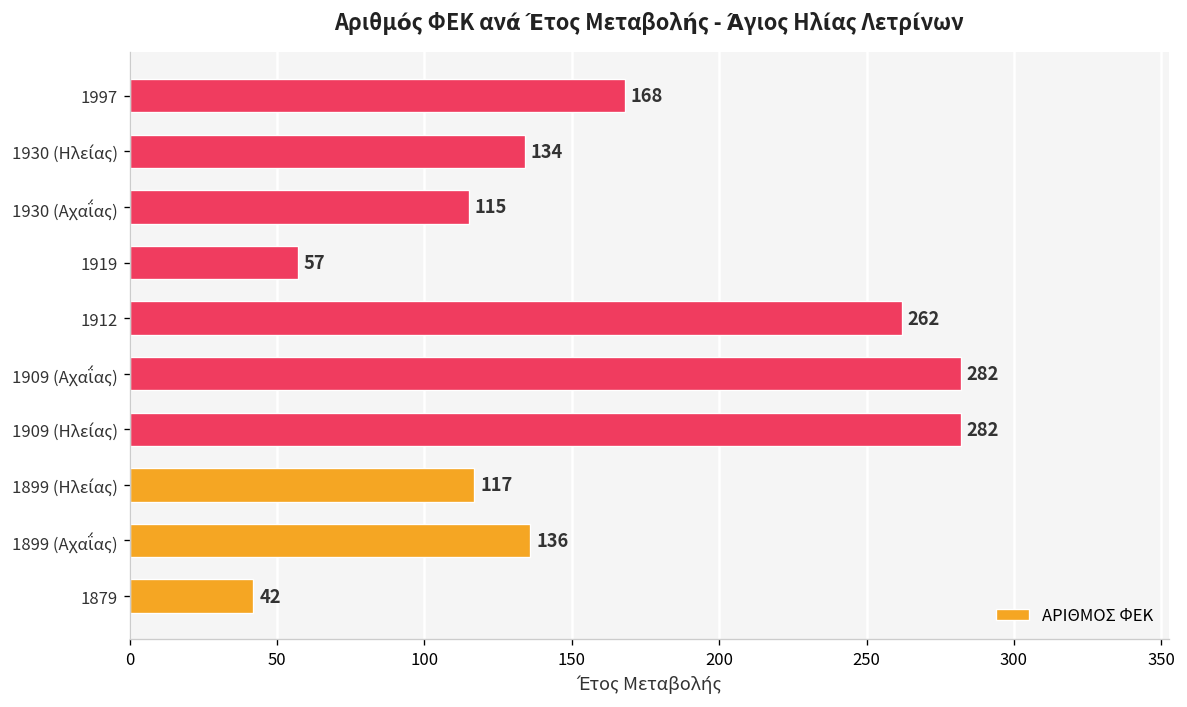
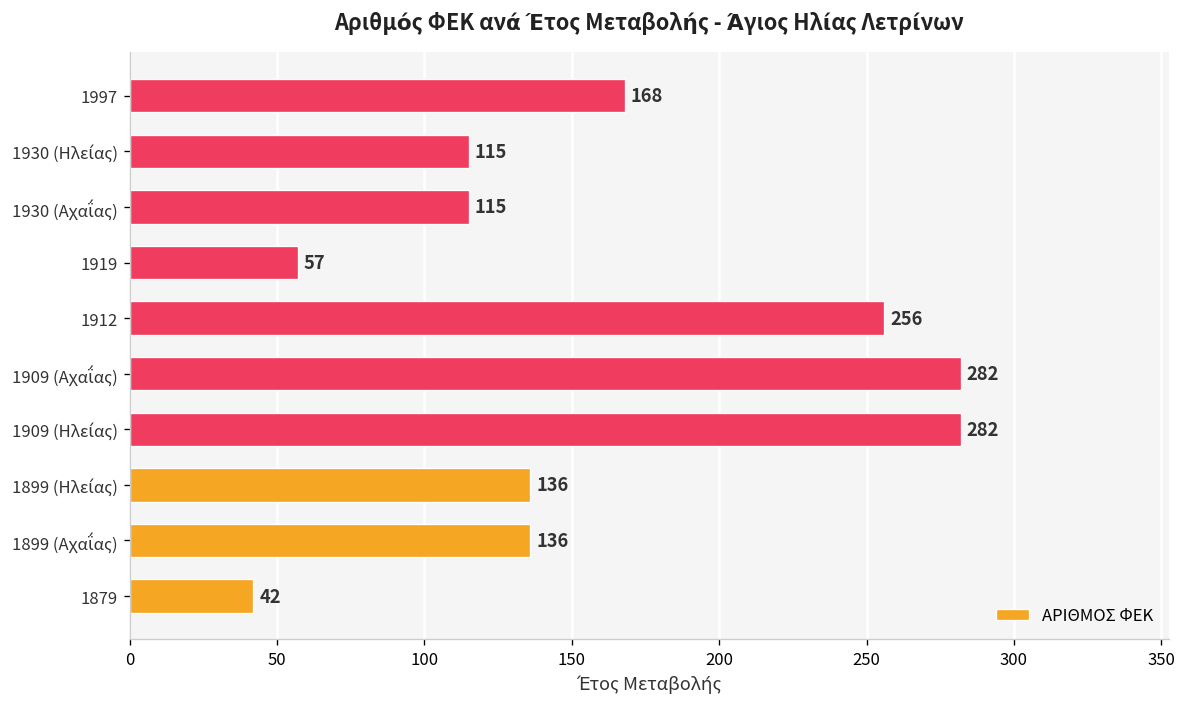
  {
    "1997": 168,
-   "1930 (Ηλείας)": 134,
+   "1930 (Ηλείας)": 115,
    "1930 (Αχαΐας)": 115,
    "1919": 57,
-   "1912": 262,
+   "1912": 256,
    "1909 (Αχαΐας)": 282,
    "1909 (Ηλείας)": 282,
-   "1899 (Ηλείας)": 117,
+   "1899 (Ηλείας)": 136,
    "1899 (Αχαΐας)": 136,
    "1879": 42
  }
